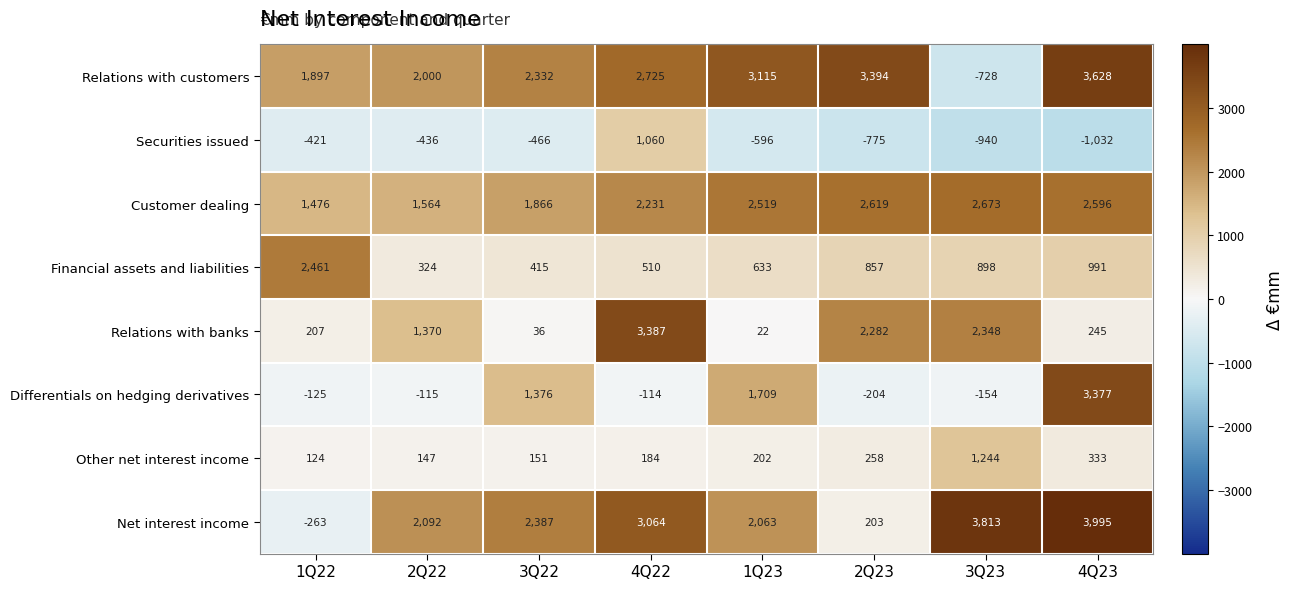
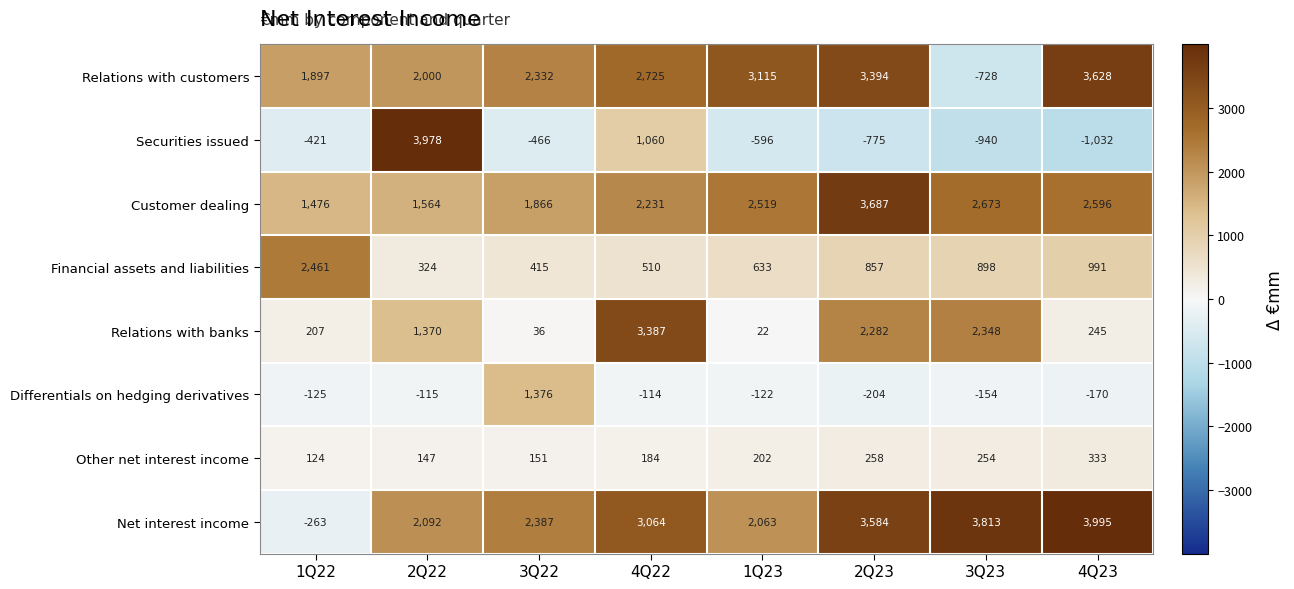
  {
    "Relations with customers": {
      "1Q22": "1,897",
      "2Q22": "2,000",
      "3Q22": "2,332",
      "4Q22": "2,725",
      "1Q23": "3,115",
      "2Q23": "3,394",
      "3Q23": "-728",
      "4Q23": "3,628"
    },
    "Securities issued": {
      "1Q22": "-421",
-     "2Q22": "-436",
+     "2Q22": "3,978",
      "3Q22": "-466",
      "4Q22": "1,060",
      "1Q23": "-596",
      "2Q23": "-775",
      "3Q23": "-940",
      "4Q23": "-1,032"
    },
    "Customer dealing": {
      "1Q22": "1,476",
      "2Q22": "1,564",
      "3Q22": "1,866",
      "4Q22": "2,231",
      "1Q23": "2,519",
-     "2Q23": "2,619",
+     "2Q23": "3,687",
      "3Q23": "2,673",
      "4Q23": "2,596"
    },
    "Financial assets and liabilities": {
      "1Q22": "2,461",
      "2Q22": "324",
      "3Q22": "415",
      "4Q22": "510",
      "1Q23": "633",
      "2Q23": "857",
      "3Q23": "898",
      "4Q23": "991"
    },
    "Relations with banks": {
      "1Q22": "207",
      "2Q22": "1,370",
      "3Q22": "36",
      "4Q22": "3,387",
      "1Q23": "22",
      "2Q23": "2,282",
      "3Q23": "2,348",
      "4Q23": "245"
    },
    "Differentials on hedging derivatives": {
      "1Q22": "-125",
      "2Q22": "-115",
      "3Q22": "1,376",
      "4Q22": "-114",
-     "1Q23": "1,709",
+     "1Q23": "-122",
      "2Q23": "-204",
      "3Q23": "-154",
-     "4Q23": "3,377"
+     "4Q23": "-170"
    },
    "Other net interest income": {
      "1Q22": "124",
      "2Q22": "147",
      "3Q22": "151",
      "4Q22": "184",
      "1Q23": "202",
      "2Q23": "258",
-     "3Q23": "1,244",
+     "3Q23": "254",
      "4Q23": "333"
    },
    "Net interest income": {
      "1Q22": "-263",
      "2Q22": "2,092",
      "3Q22": "2,387",
      "4Q22": "3,064",
      "1Q23": "2,063",
-     "2Q23": "203",
+     "2Q23": "3,584",
      "3Q23": "3,813",
      "4Q23": "3,995"
    }
  }
